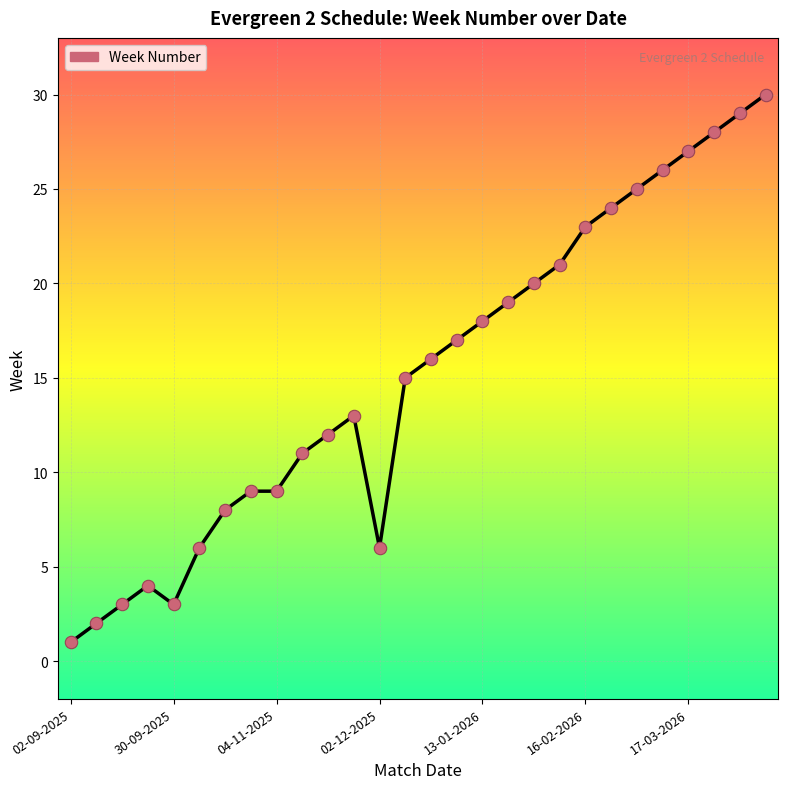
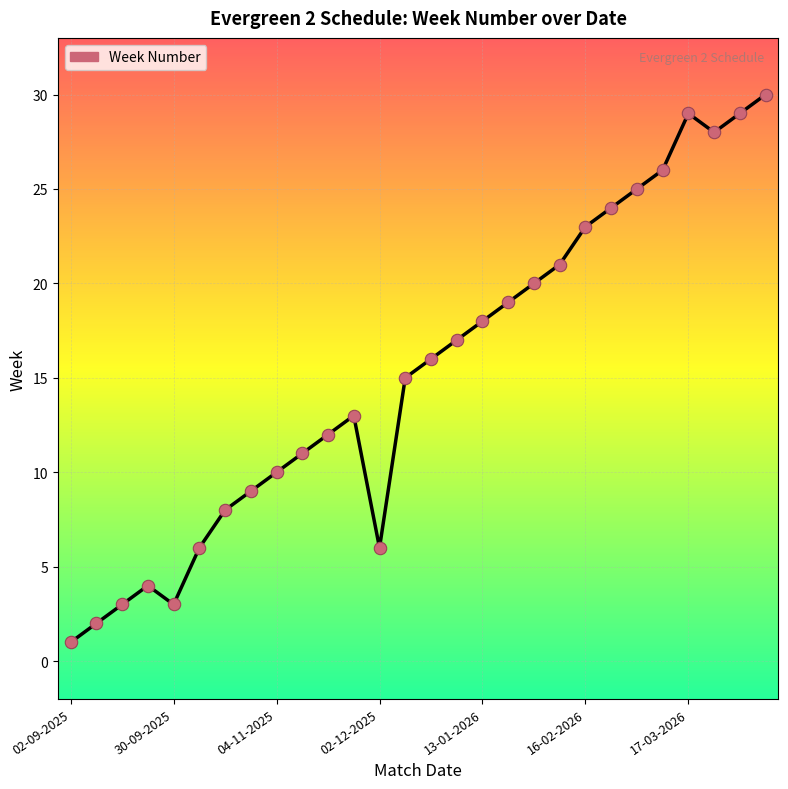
  {
    "02-09-2025": 1,
    "30-09-2025": 3,
-   "04-11-2025": 9,
+   "04-11-2025": 10,
    "02-12-2025": 6,
    "13-01-2026": 18,
    "16-02-2026": 23,
-   "17-03-2026": 27
+   "17-03-2026": 29
  }
